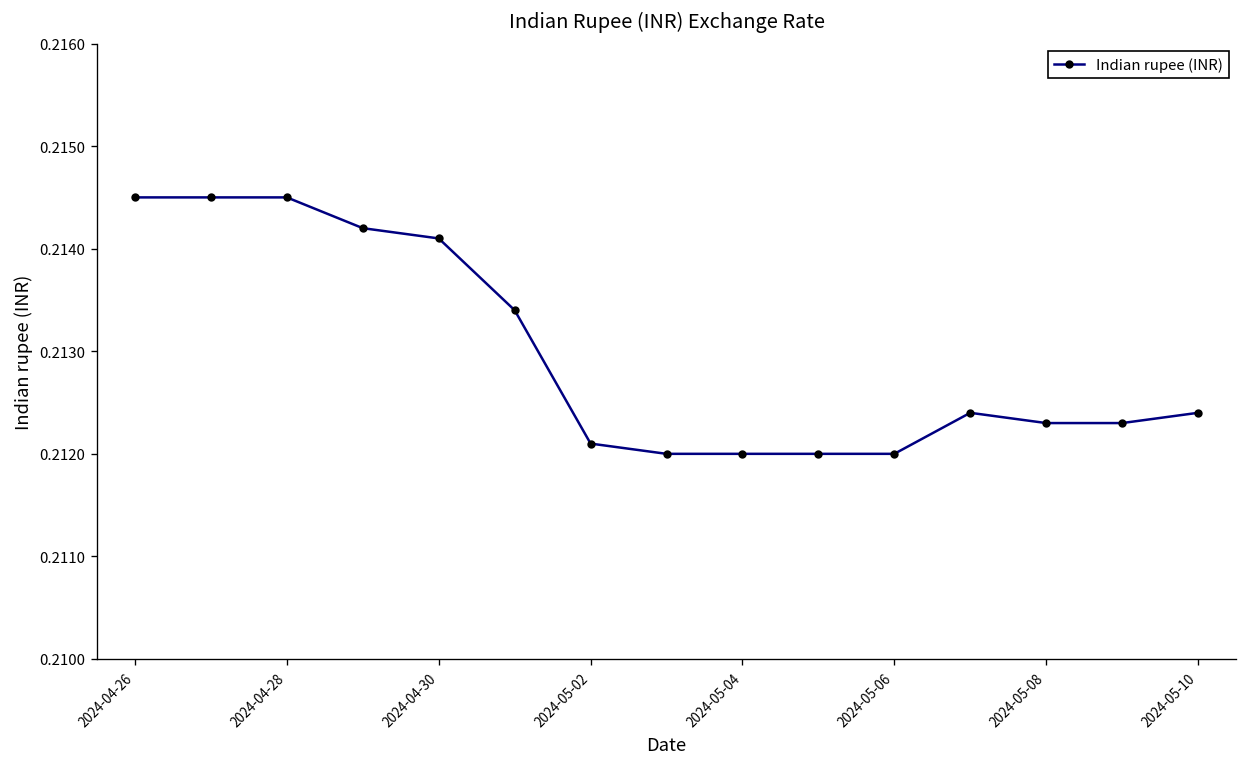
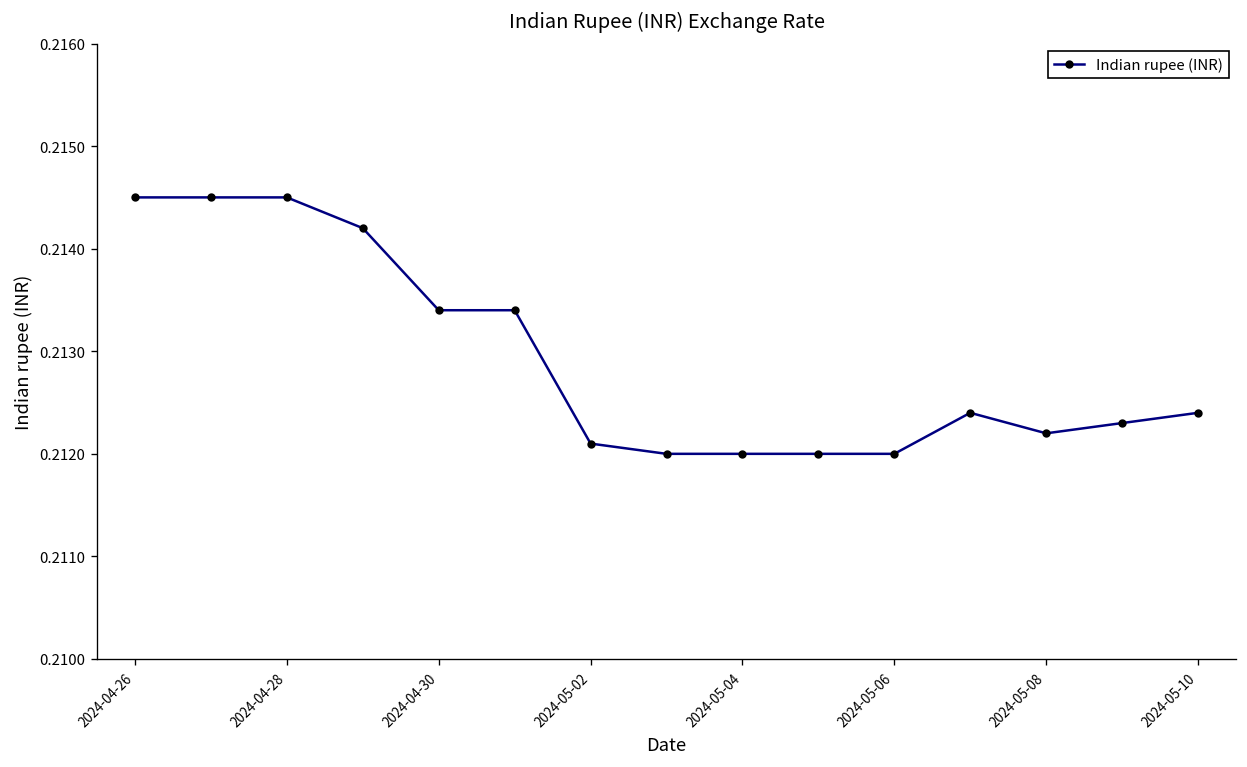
  {
    "2024-04-26": 0.2145,
    "2024-04-28": 0.2145,
-   "2024-04-30": 0.2141,
+   "2024-04-30": 0.2134,
    "2024-05-02": 0.2121,
    "2024-05-04": 0.2120,
    "2024-05-06": 0.2120,
-   "2024-05-08": 0.2123,
+   "2024-05-08": 0.2122,
    "2024-05-10": 0.2124
  }
